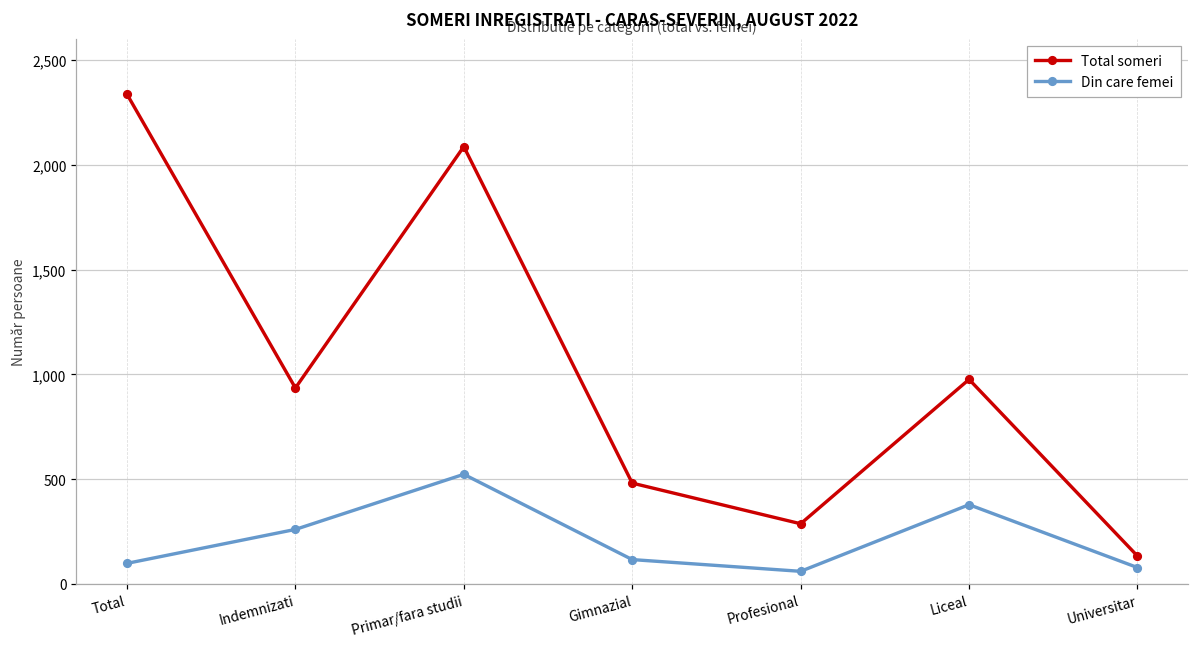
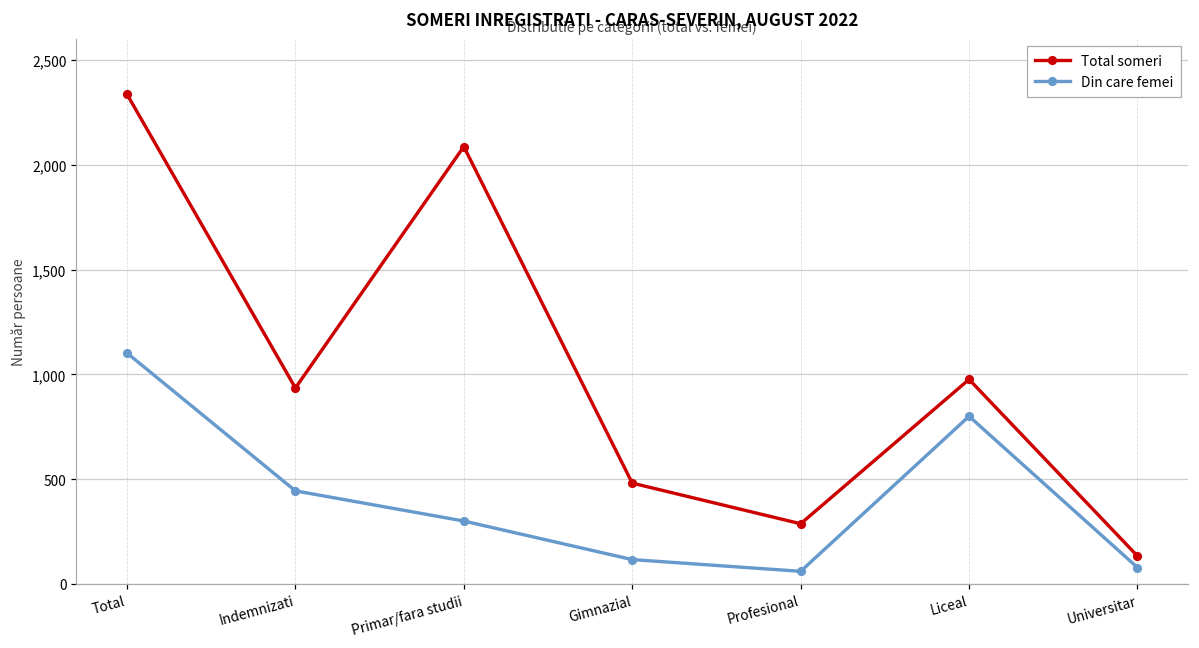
  {
    "Total someri": {
      "Total": "2,340",
      "Indemnizati": "940",
      "Primar/fara studii": "2,090",
      "Gimnazial": "480",
      "Profesional": "290",
      "Liceal": "980",
      "Universitar": "130"
    },
    "Din care femei": {
-     "Total": "100",
-     "Indemnizati": "260",
-     "Primar/fara studii": "520",
+     "Total": "1,100",
+     "Indemnizati": "440",
+     "Primar/fara studii": "300",
      "Gimnazial": "120",
      "Profesional": "60",
-     "Liceal": "380",
+     "Liceal": "800",
      "Universitar": "80"
    }
  }
